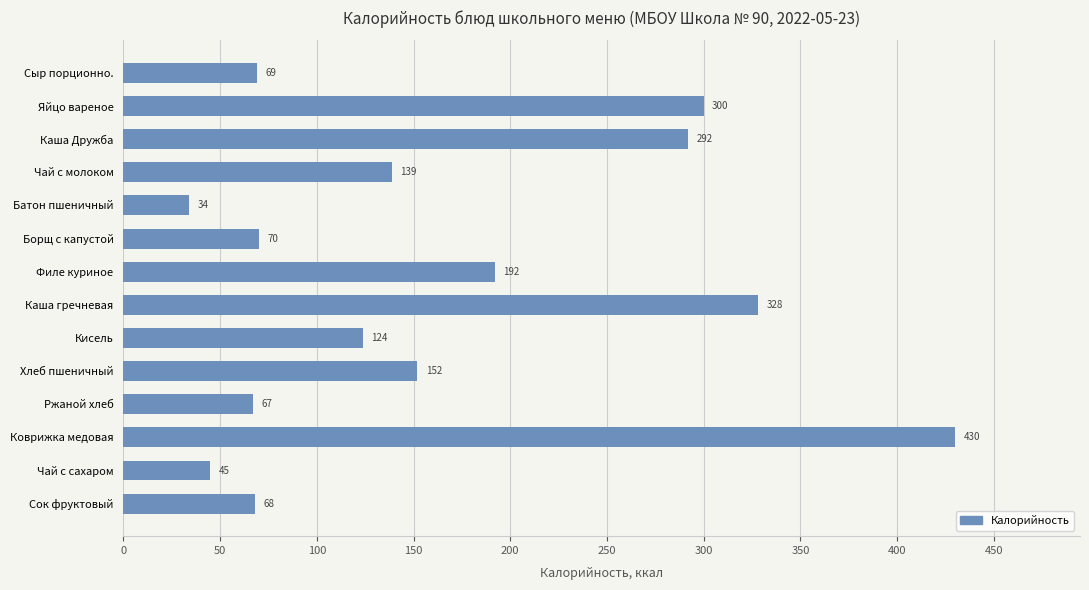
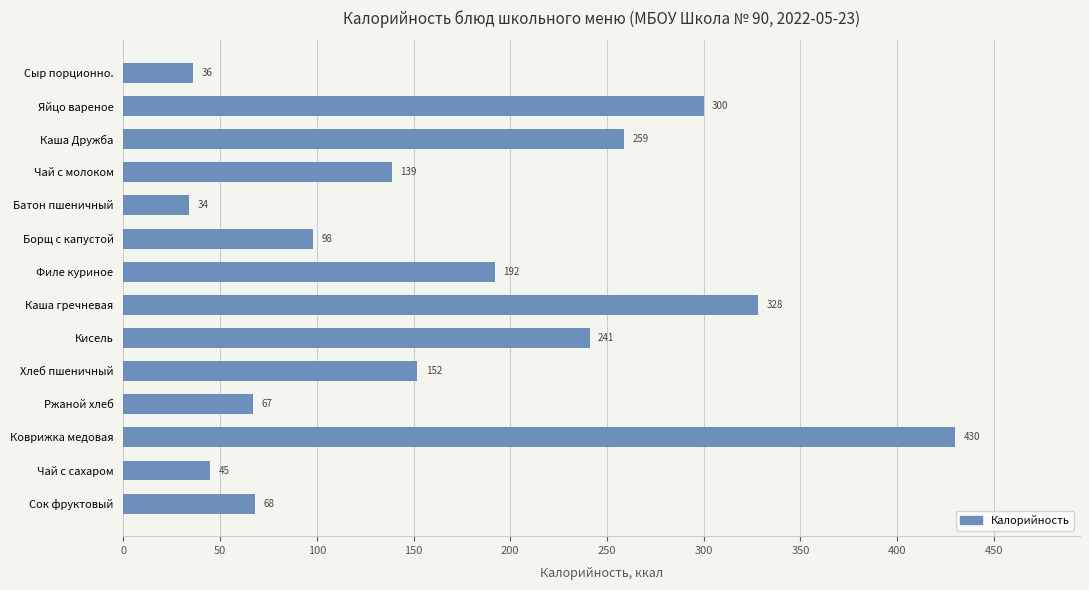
  {
-   "Сыр порционно.": 69,
+   "Сыр порционно.": 36,
    "Яйцо вареное": 300,
-   "Каша Дружба": 292,
+   "Каша Дружба": 259,
    "Чай с молоком": 139,
    "Батон пшеничный": 34,
-   "Борщ с капустой": 70,
+   "Борщ с капустой": 98,
    "Филе куриное": 192,
    "Каша гречневая": 328,
-   "Кисель": 124,
+   "Кисель": 241,
    "Хлеб пшеничный": 152,
    "Ржаной хлеб": 67,
    "Коврижка медовая": 430,
    "Чай с сахаром": 45,
    "Сок фруктовый": 68
  }
